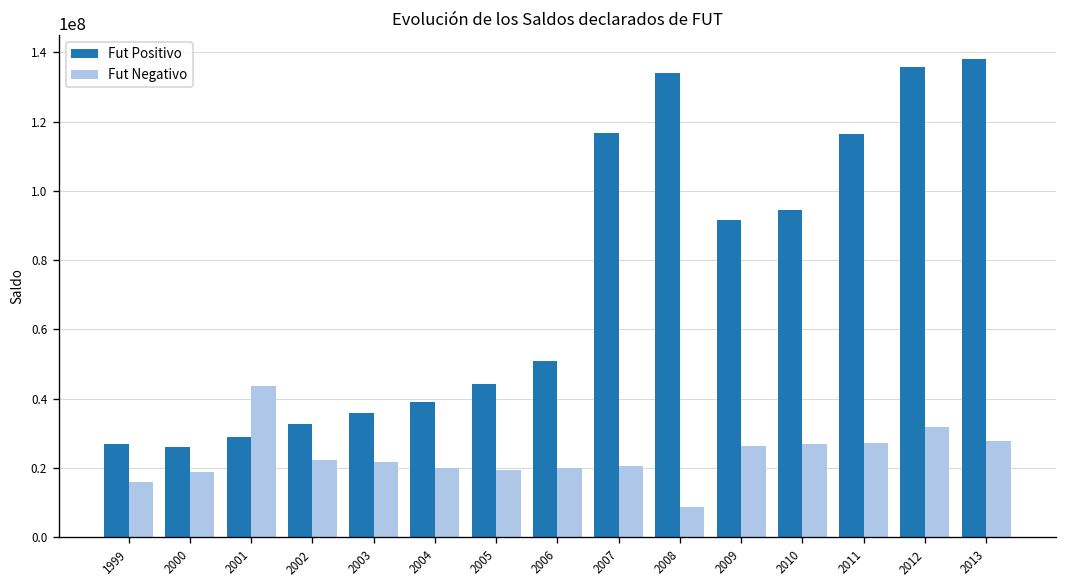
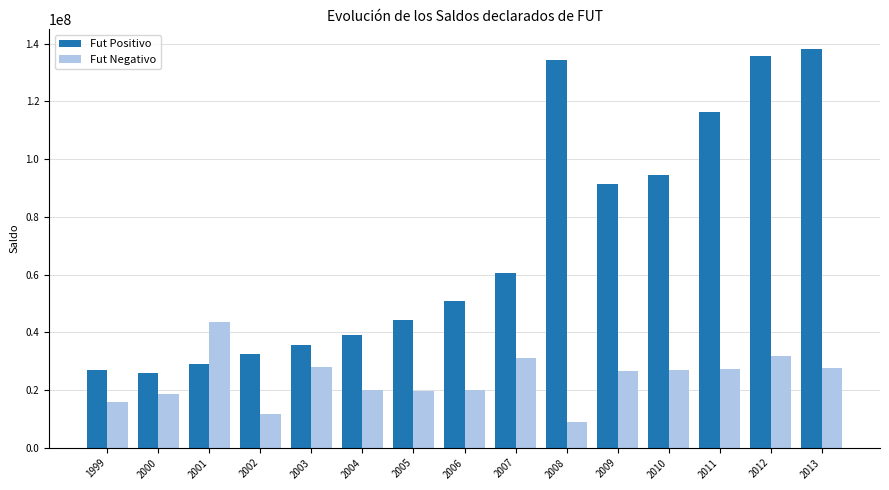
  {
    "Fut Positivo": {
      "1999": 27000000,
      "2000": 26000000,
      "2001": 29000000,
      "2002": 33000000,
      "2003": 36000000,
      "2004": 39000000,
      "2005": 44000000,
      "2006": 51000000,
-     "2007": 117000000,
+     "2007": 60000000,
      "2008": 134000000,
      "2009": 92000000,
      "2010": 94000000,
      "2011": 116000000,
      "2012": 136000000,
      "2013": 138000000
    },
    "Fut Negativo": {
      "1999": 16000000,
      "2000": 19000000,
      "2001": 44000000,
-     "2002": 22000000,
-     "2003": 22000000,
+     "2002": 12000000,
+     "2003": 28000000,
      "2004": 20000000,
      "2005": 20000000,
      "2006": 20000000,
-     "2007": 21000000,
+     "2007": 31000000,
      "2008": 9000000,
      "2009": 26000000,
      "2010": 27000000,
      "2011": 27000000,
      "2012": 32000000,
      "2013": 28000000
    }
  }
